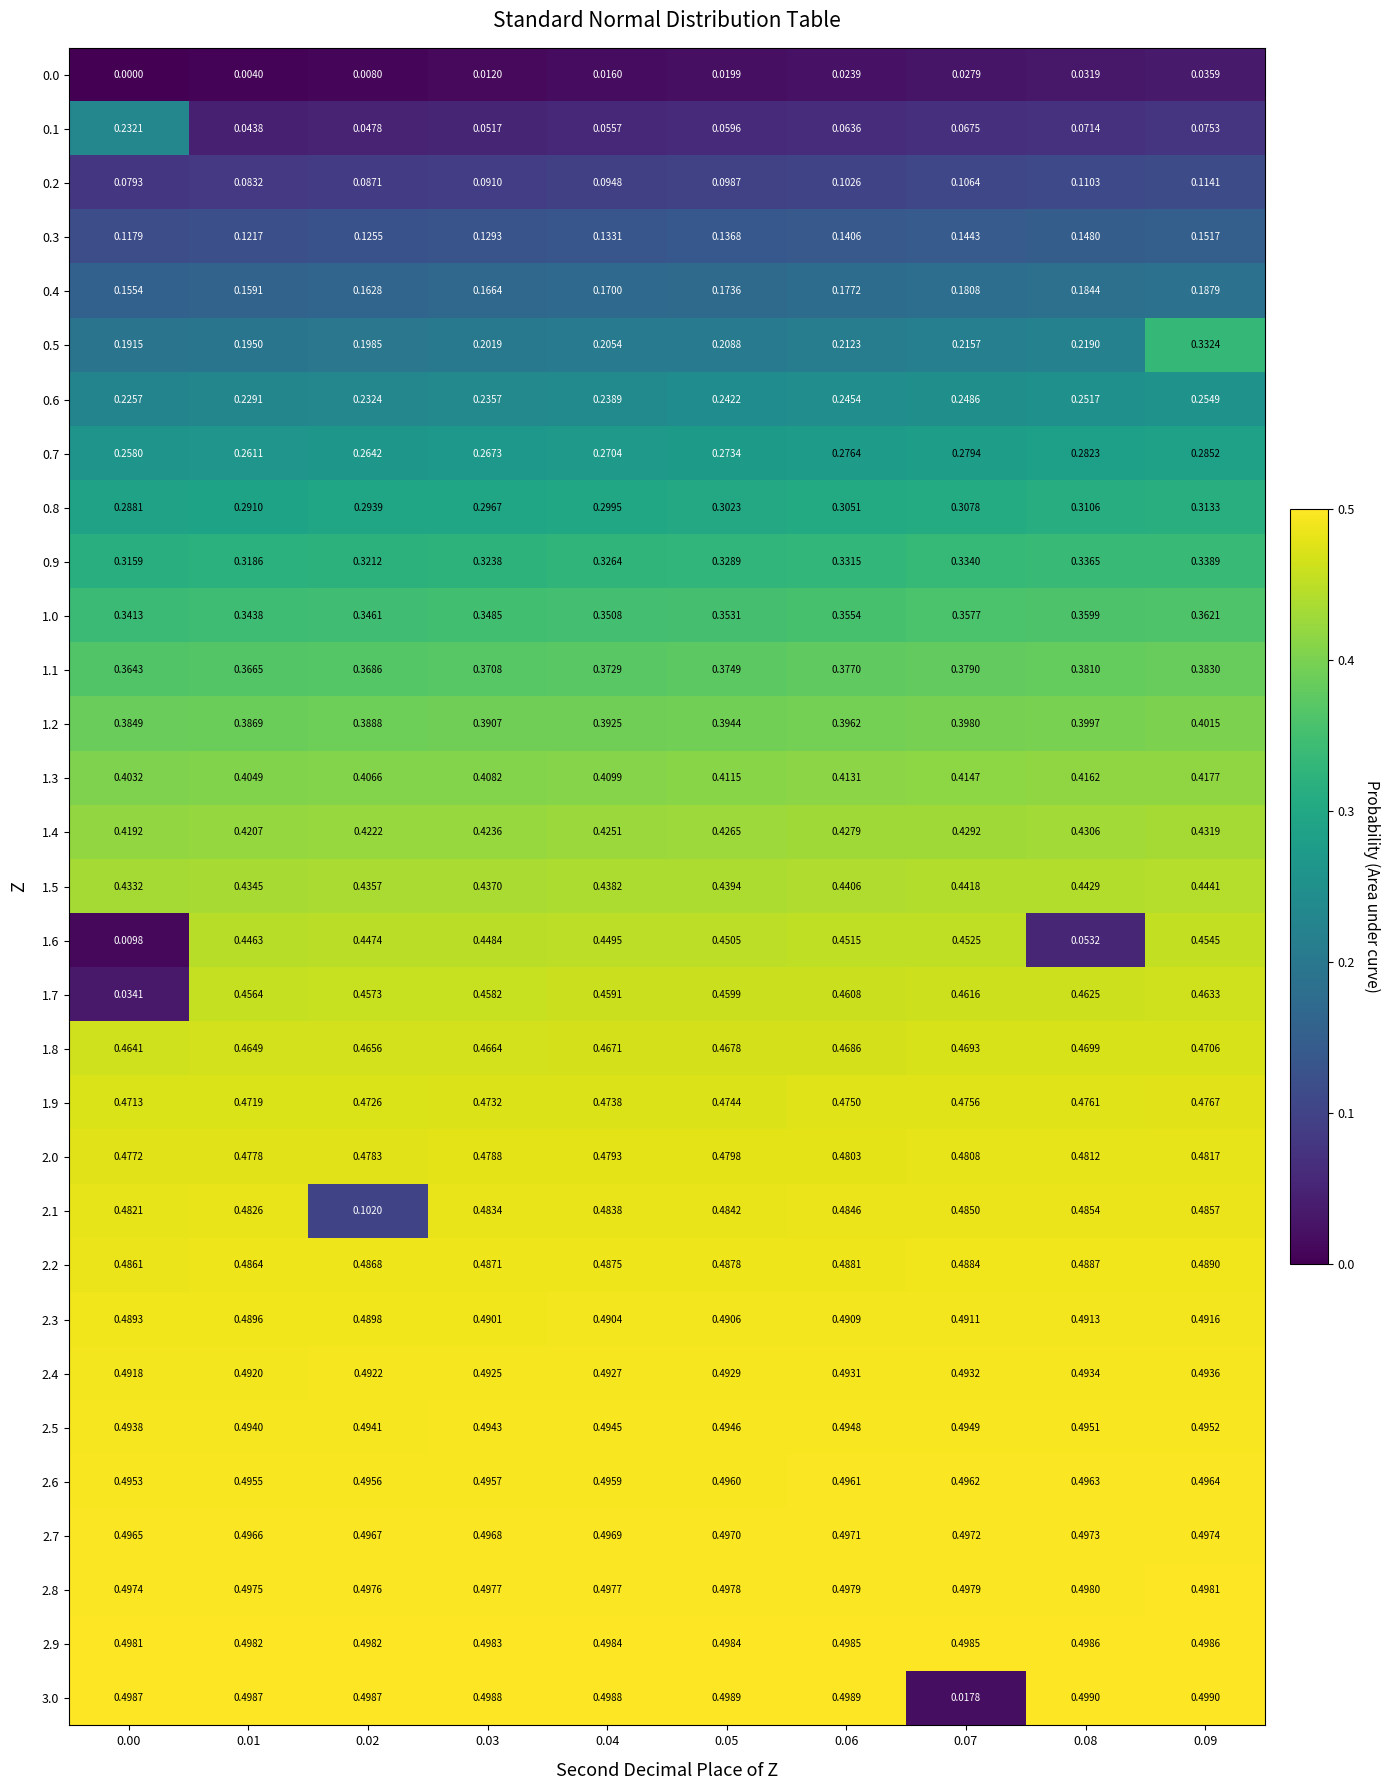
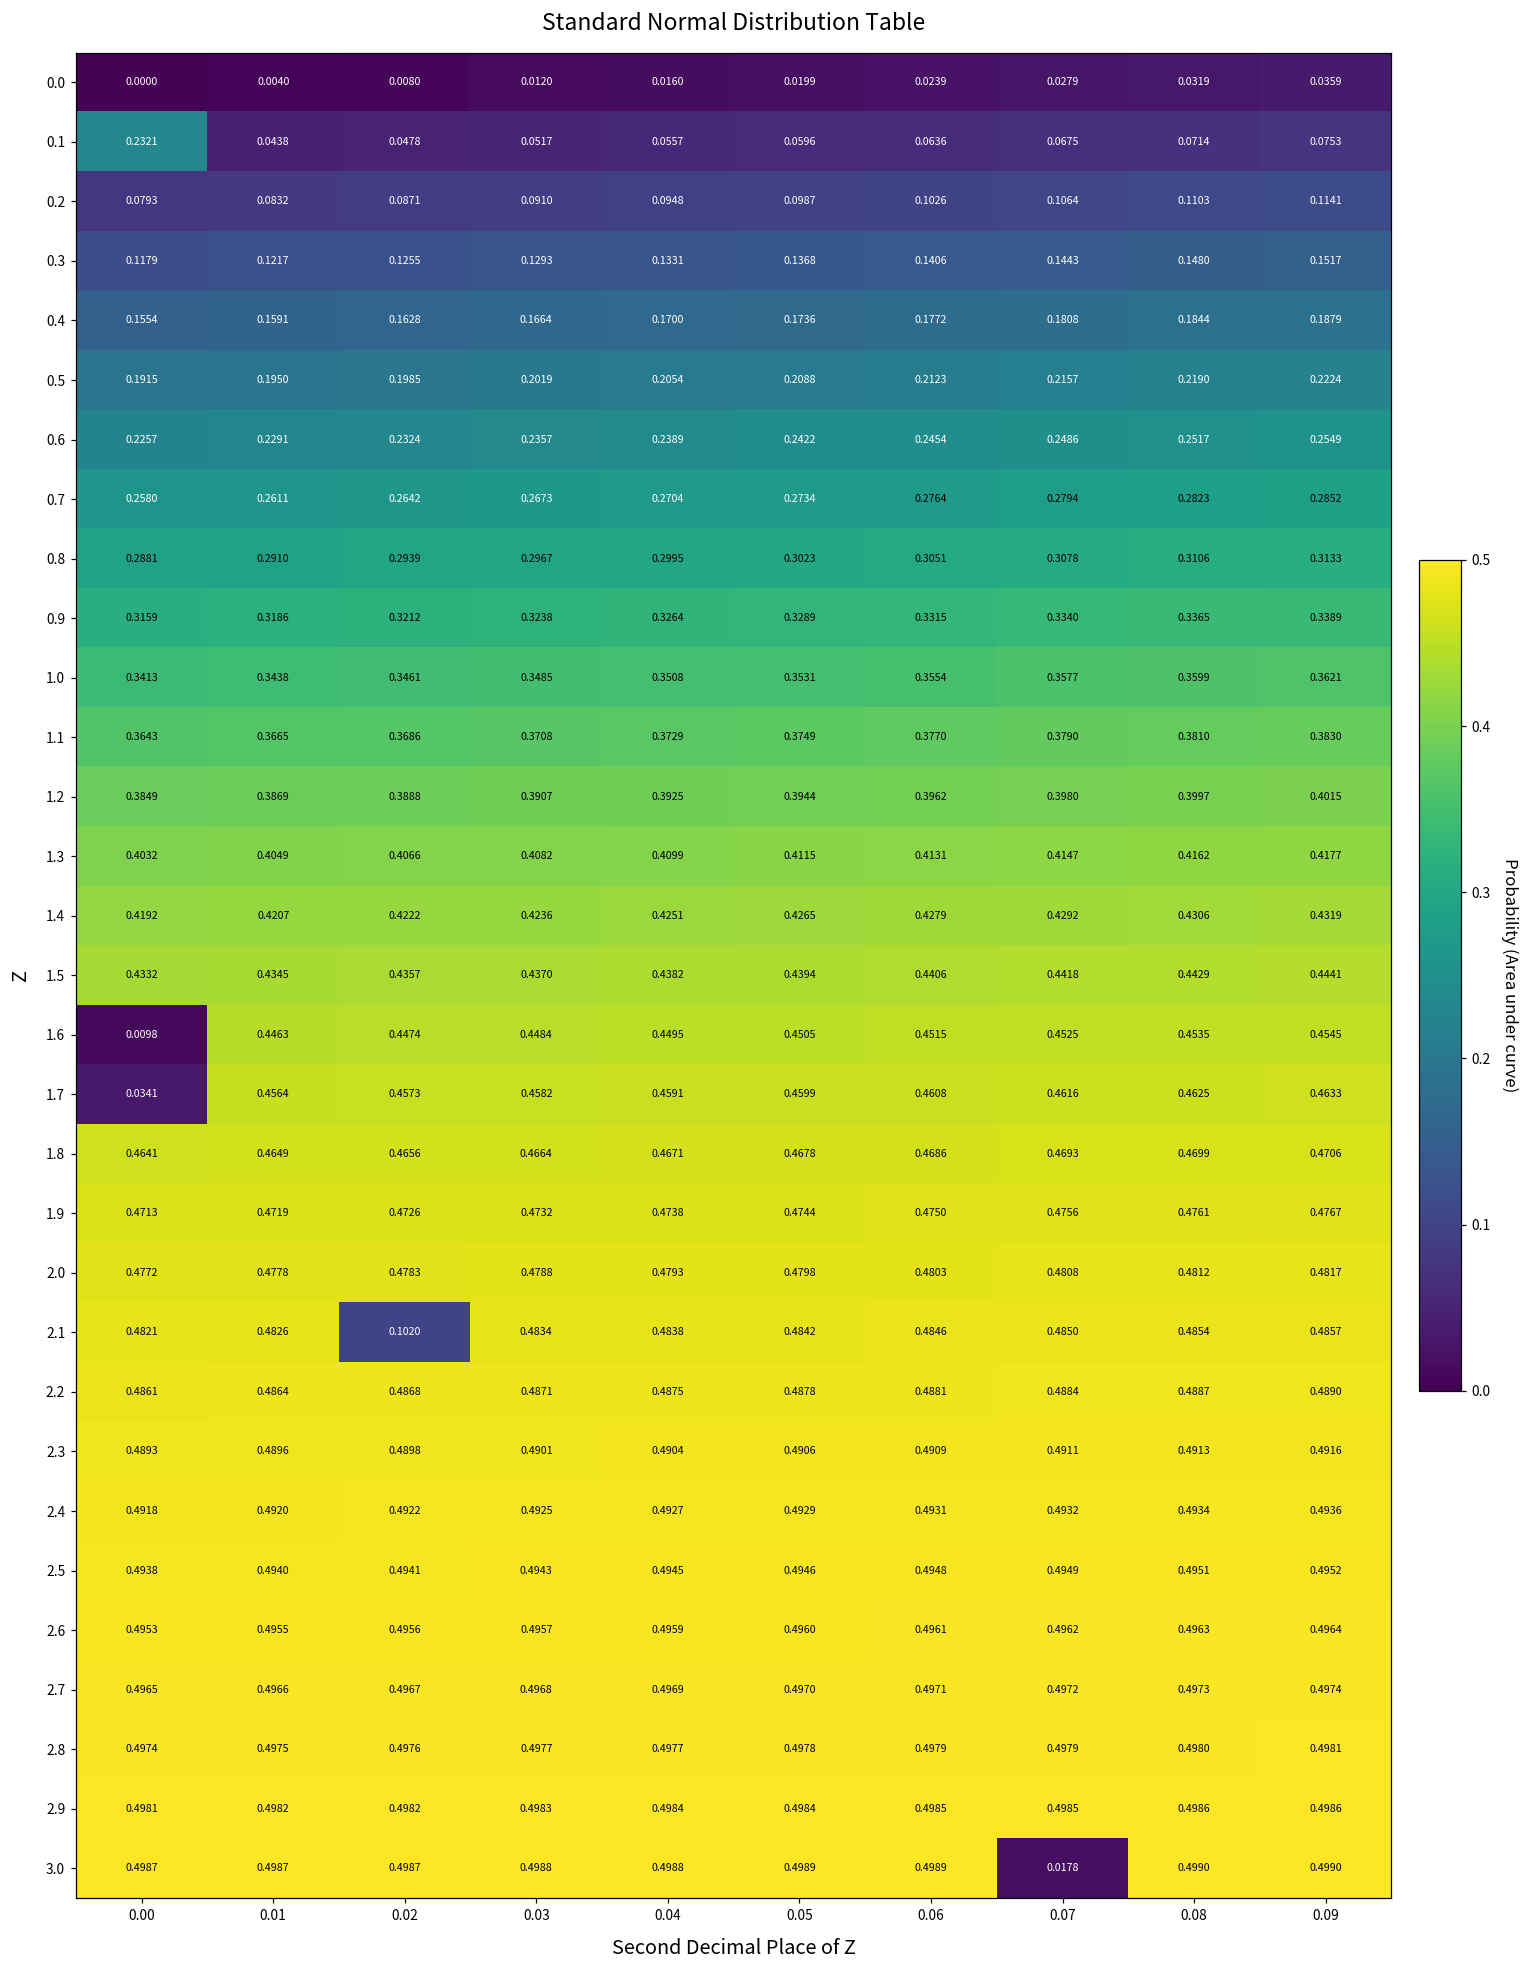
  {
    "0.5": {
      "0.00": 0.1915,
      "0.01": 0.1950,
      "0.02": 0.1985,
      "0.03": 0.2019,
      "0.04": 0.2054,
      "0.05": 0.2088,
      "0.06": 0.2123,
      "0.07": 0.2157,
      "0.08": 0.2190,
-     "0.09": 0.3324
+     "0.09": 0.2224
    },
    "1.6": {
      "0.00": 0.0098,
      "0.01": 0.4463,
      "0.02": 0.4474,
      "0.03": 0.4484,
      "0.04": 0.4495,
      "0.05": 0.4505,
      "0.06": 0.4515,
      "0.07": 0.4525,
-     "0.08": 0.0532,
+     "0.08": 0.4535,
      "0.09": 0.4545
    }
  }
